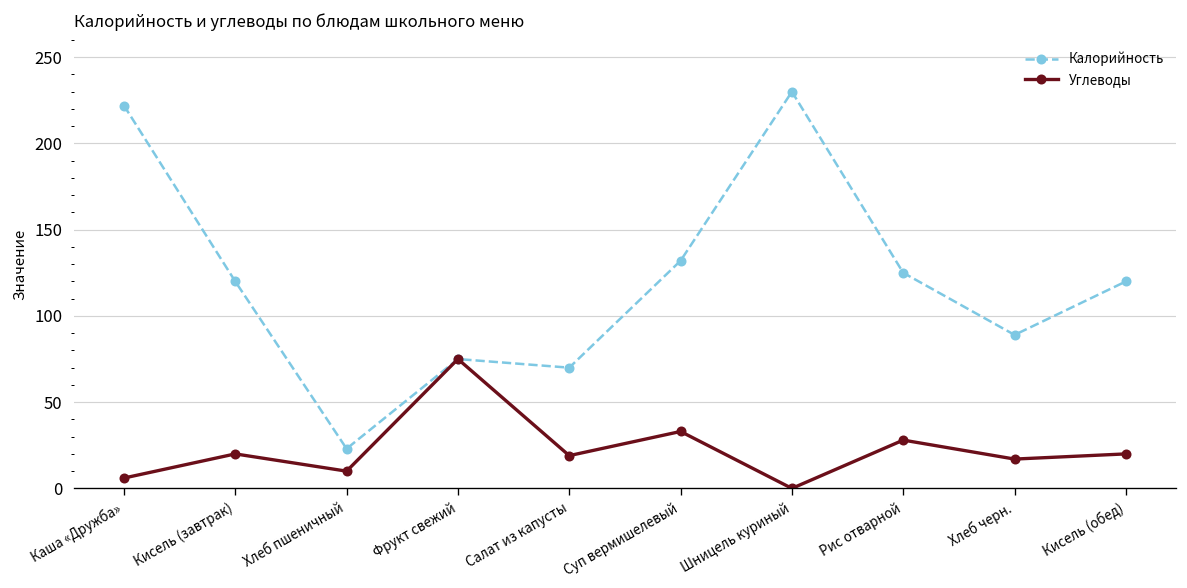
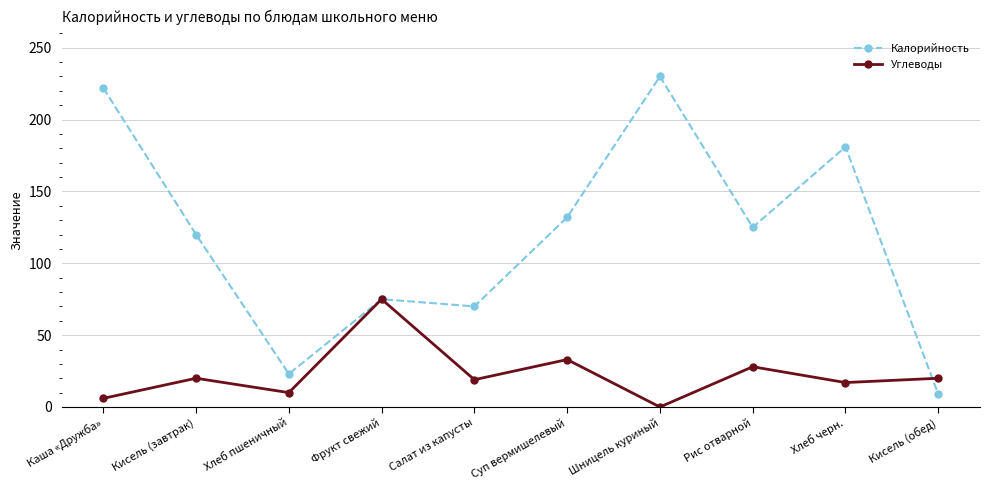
  {
    "Калорийность": {
      "Каша «Дружба»": 222,
      "Кисель (завтрак)": 120,
      "Хлеб пшеничный": 23,
      "Салат из капусты": 70,
      "Суп вермишелевый": 132,
      "Шницель куриный": 230,
      "Рис отварной": 125,
-     "Хлеб черн.": 89,
-     "Кисель (обед)": 120
+     "Хлеб черн.": 181,
+     "Кисель (обед)": 9
    },
    "Углеводы": {
      "Каша «Дружба»": 6,
      "Кисель (завтрак)": 20,
      "Хлеб пшеничный": 10,
      "Салат из капусты": 19,
      "Суп вермишелевый": 33,
      "Шницель куриный": 0,
      "Рис отварной": 28,
      "Хлеб черн.": 17,
      "Кисель (обед)": 20
    }
  }
